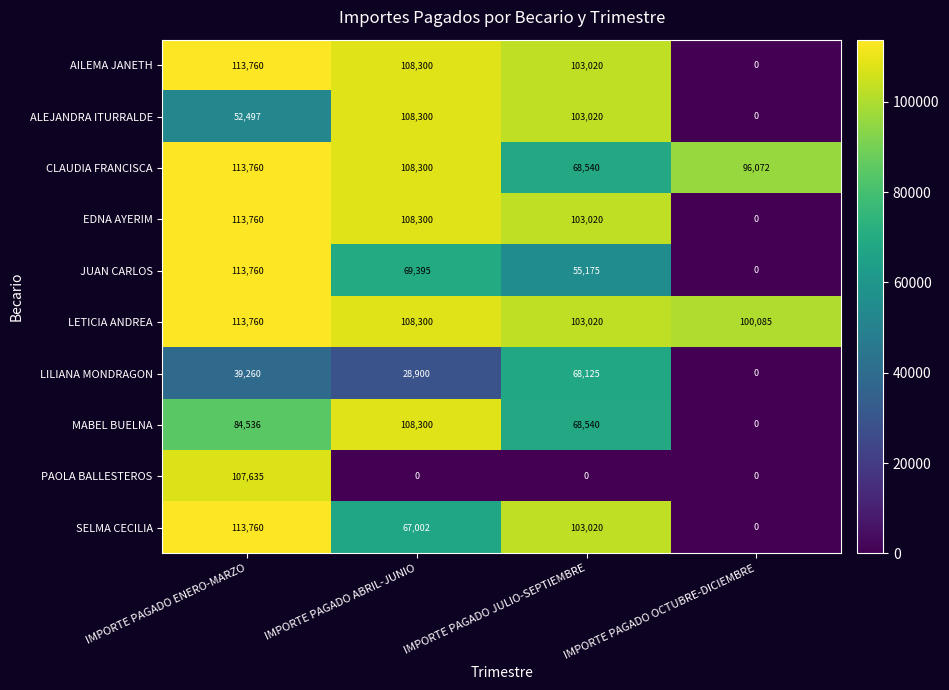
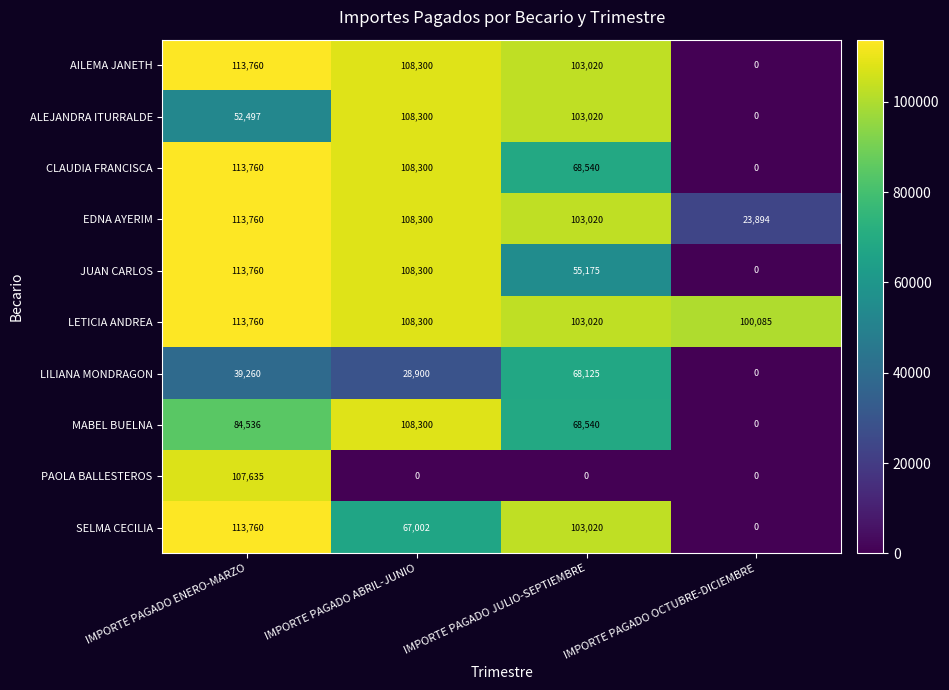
  {
    "AILEMA JANETH": {
      "IMPORTE PAGADO ENERO-MARZO": "113,760",
      "IMPORTE PAGADO ABRIL-JUNIO": "108,300",
      "IMPORTE PAGADO JULIO-SEPTIEMBRE": "103,020",
      "IMPORTE PAGADO OCTUBRE-DICIEMBRE": "0"
    },
    "ALEJANDRA ITURRALDE": {
      "IMPORTE PAGADO ENERO-MARZO": "52,497",
      "IMPORTE PAGADO ABRIL-JUNIO": "108,300",
      "IMPORTE PAGADO JULIO-SEPTIEMBRE": "103,020",
      "IMPORTE PAGADO OCTUBRE-DICIEMBRE": "0"
    },
    "CLAUDIA FRANCISCA": {
      "IMPORTE PAGADO ENERO-MARZO": "113,760",
      "IMPORTE PAGADO ABRIL-JUNIO": "108,300",
      "IMPORTE PAGADO JULIO-SEPTIEMBRE": "68,540",
-     "IMPORTE PAGADO OCTUBRE-DICIEMBRE": "96,072"
+     "IMPORTE PAGADO OCTUBRE-DICIEMBRE": "0"
    },
    "EDNA AYERIM": {
      "IMPORTE PAGADO ENERO-MARZO": "113,760",
      "IMPORTE PAGADO ABRIL-JUNIO": "108,300",
      "IMPORTE PAGADO JULIO-SEPTIEMBRE": "103,020",
-     "IMPORTE PAGADO OCTUBRE-DICIEMBRE": "0"
+     "IMPORTE PAGADO OCTUBRE-DICIEMBRE": "23,894"
    },
    "JUAN CARLOS": {
      "IMPORTE PAGADO ENERO-MARZO": "113,760",
-     "IMPORTE PAGADO ABRIL-JUNIO": "69,395",
+     "IMPORTE PAGADO ABRIL-JUNIO": "108,300",
      "IMPORTE PAGADO JULIO-SEPTIEMBRE": "55,175",
      "IMPORTE PAGADO OCTUBRE-DICIEMBRE": "0"
    },
    "LETICIA ANDREA": {
      "IMPORTE PAGADO ENERO-MARZO": "113,760",
      "IMPORTE PAGADO ABRIL-JUNIO": "108,300",
      "IMPORTE PAGADO JULIO-SEPTIEMBRE": "103,020",
      "IMPORTE PAGADO OCTUBRE-DICIEMBRE": "100,085"
    },
    "LILIANA MONDRAGON": {
      "IMPORTE PAGADO ENERO-MARZO": "39,260",
      "IMPORTE PAGADO ABRIL-JUNIO": "28,900",
      "IMPORTE PAGADO JULIO-SEPTIEMBRE": "68,125",
      "IMPORTE PAGADO OCTUBRE-DICIEMBRE": "0"
    },
    "MABEL BUELNA": {
      "IMPORTE PAGADO ENERO-MARZO": "84,536",
      "IMPORTE PAGADO ABRIL-JUNIO": "108,300",
      "IMPORTE PAGADO JULIO-SEPTIEMBRE": "68,540",
      "IMPORTE PAGADO OCTUBRE-DICIEMBRE": "0"
    },
    "PAOLA BALLESTEROS": {
      "IMPORTE PAGADO ENERO-MARZO": "107,635",
      "IMPORTE PAGADO ABRIL-JUNIO": "0",
      "IMPORTE PAGADO JULIO-SEPTIEMBRE": "0",
      "IMPORTE PAGADO OCTUBRE-DICIEMBRE": "0"
    },
    "SELMA CECILIA": {
      "IMPORTE PAGADO ENERO-MARZO": "113,760",
      "IMPORTE PAGADO ABRIL-JUNIO": "67,002",
      "IMPORTE PAGADO JULIO-SEPTIEMBRE": "103,020",
      "IMPORTE PAGADO OCTUBRE-DICIEMBRE": "0"
    }
  }
